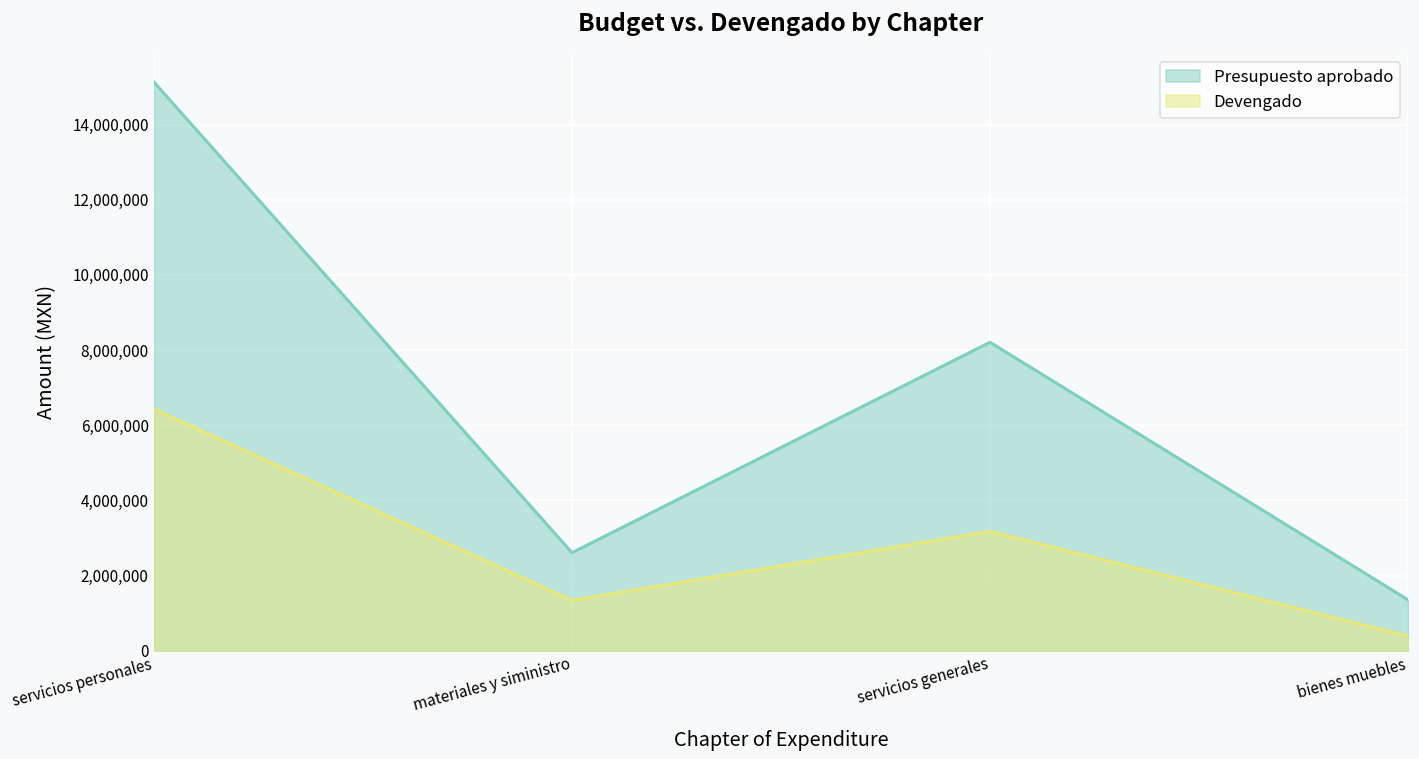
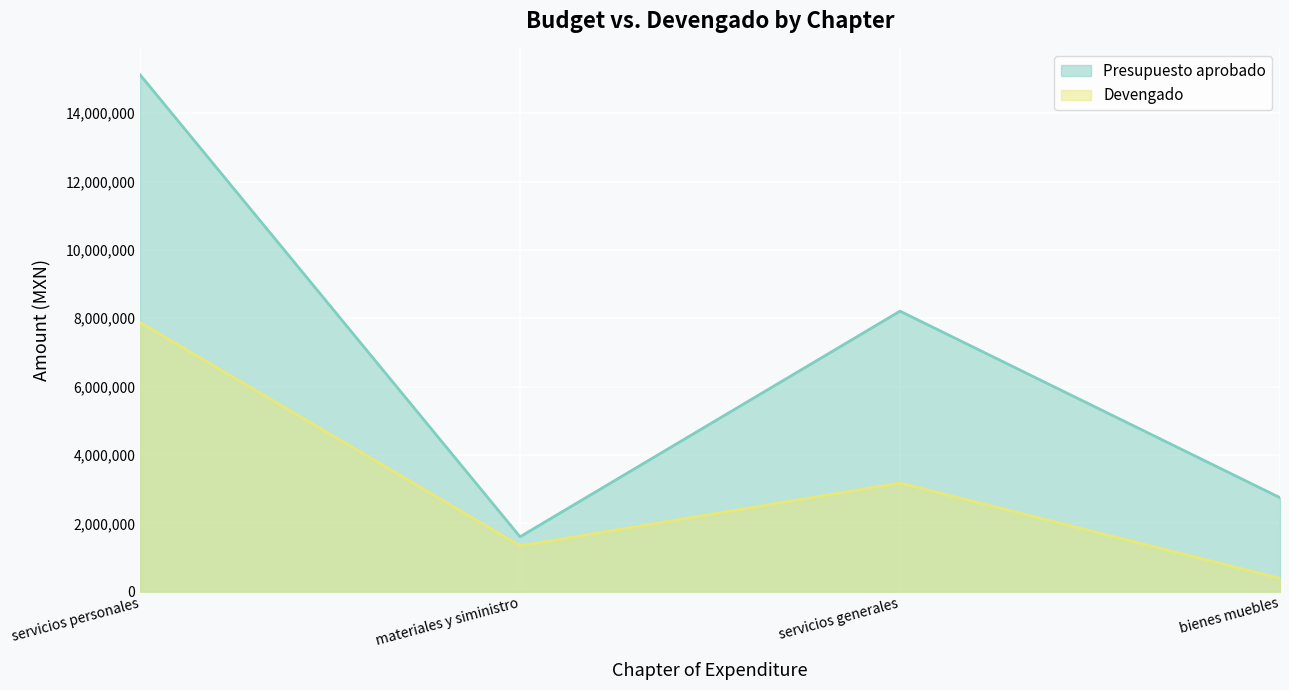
  {
    "Presupuesto aprobado": {
      "servicios personales": "15,100,000",
-     "materiales y siministro": "2,600,000",
+     "materiales y siministro": "1,600,000",
      "servicios generales": "8,200,000",
-     "bienes muebles": "1,400,000"
+     "bienes muebles": "2,700,000"
    },
    "Devengado": {
-     "servicios personales": "6,400,000",
+     "servicios personales": "7,900,000",
      "materiales y siministro": "1,300,000",
      "servicios generales": "3,200,000",
      "bienes muebles": "400,000"
    }
  }
